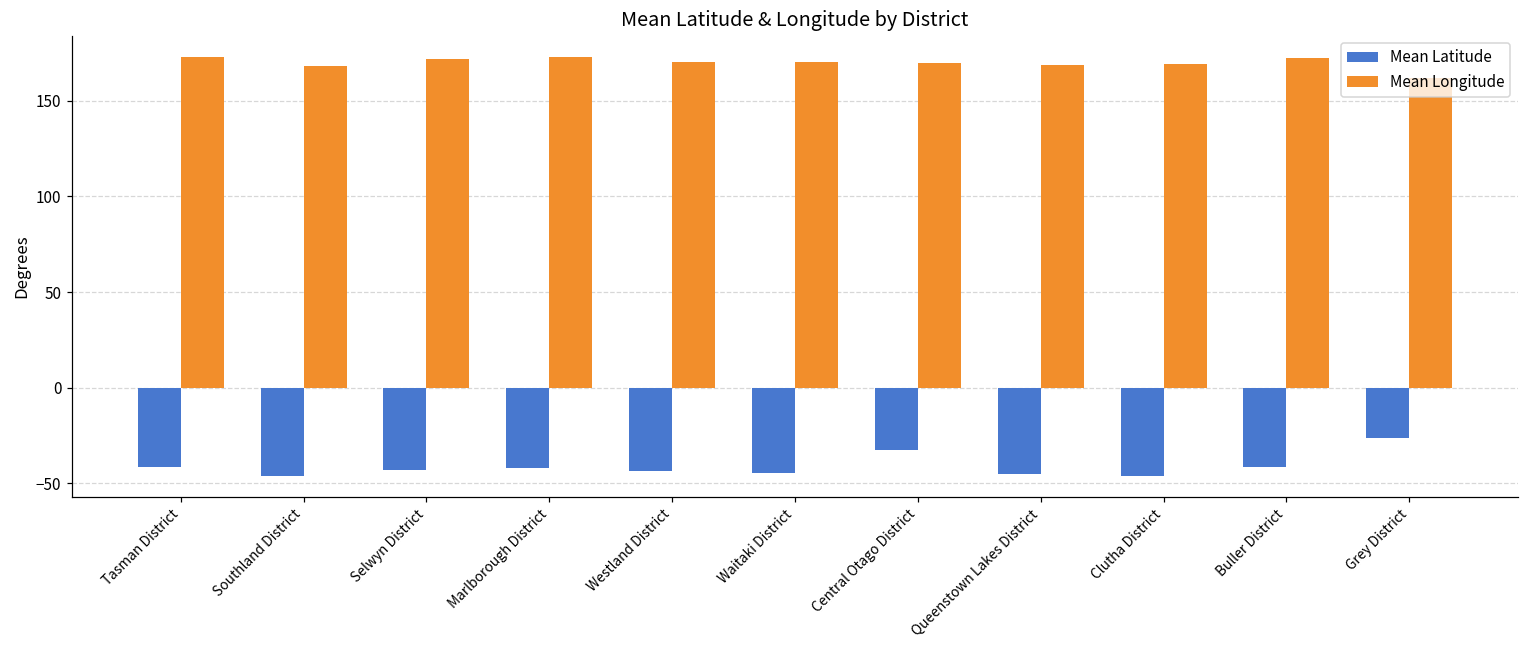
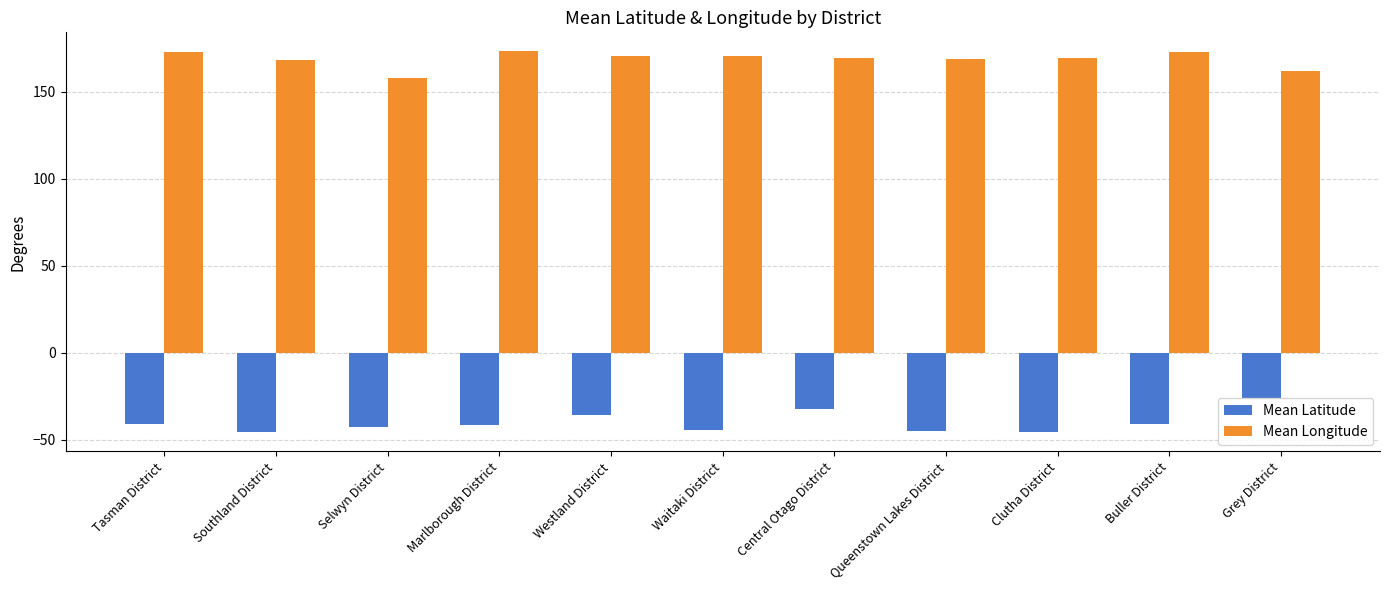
  {
    "Mean Latitude": {
      "Tasman District": -41,
      "Southland District": -46,
      "Selwyn District": -43,
      "Marlborough District": -42,
-     "Westland District": -43,
+     "Westland District": -36,
      "Waitaki District": -45,
      "Central Otago District": -32,
      "Queenstown Lakes District": -45,
      "Clutha District": -46,
      "Buller District": -41
    },
    "Mean Longitude": {
      "Tasman District": 173,
      "Southland District": 168,
-     "Selwyn District": 172,
+     "Selwyn District": 158,
      "Marlborough District": 173,
      "Westland District": 170,
      "Waitaki District": 170,
      "Central Otago District": 169,
      "Queenstown Lakes District": 169,
      "Clutha District": 169,
      "Buller District": 173,
      "Grey District": 162
    }
  }
